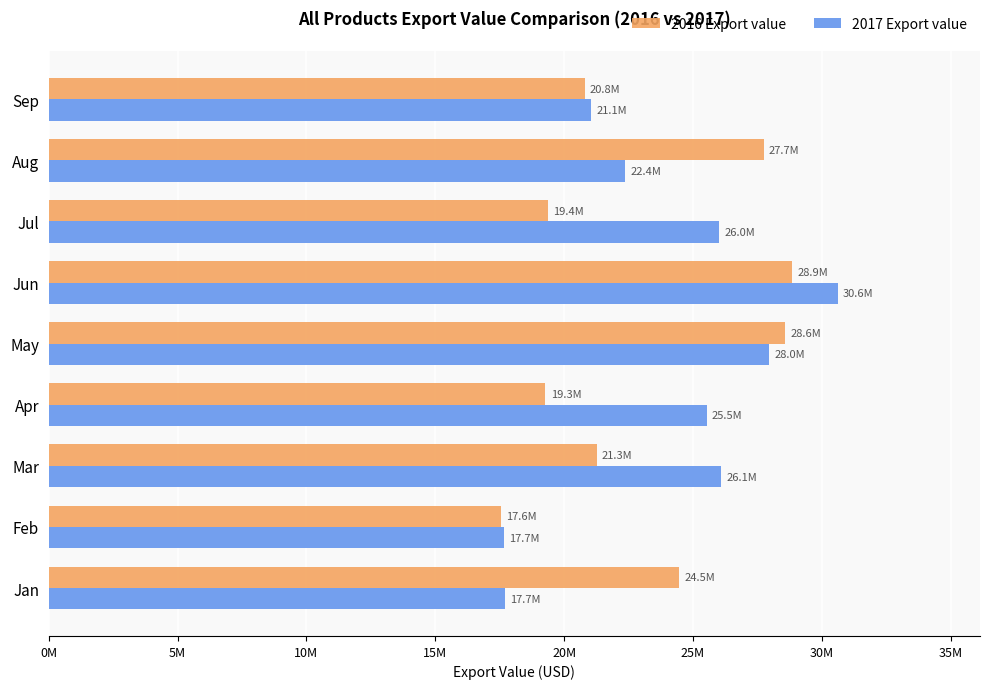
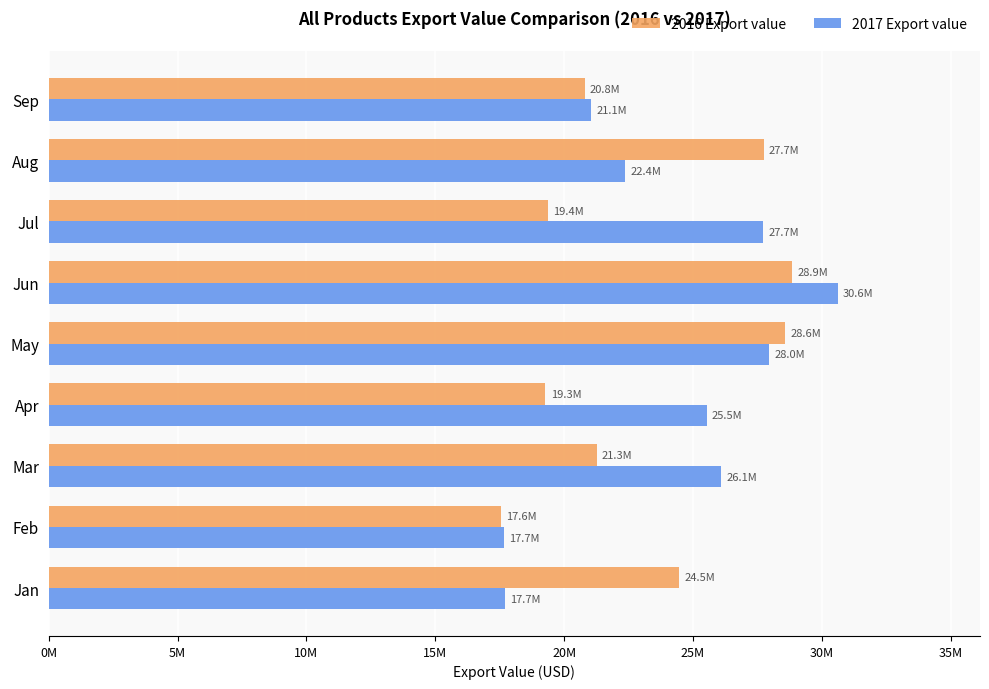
  {
    "2016 Export value": {
      "Sep": "20.8M",
      "Aug": "27.7M",
      "Jul": "19.4M",
      "Jun": "28.9M",
      "May": "28.6M",
      "Apr": "19.3M",
      "Mar": "21.3M",
      "Feb": "17.6M",
      "Jan": "24.5M"
    },
    "2017 Export value": {
      "Sep": "21.1M",
      "Aug": "22.4M",
-     "Jul": "26.0M",
+     "Jul": "27.7M",
      "Jun": "30.6M",
      "May": "28.0M",
      "Apr": "25.5M",
      "Mar": "26.1M",
      "Feb": "17.7M",
      "Jan": "17.7M"
    }
  }
